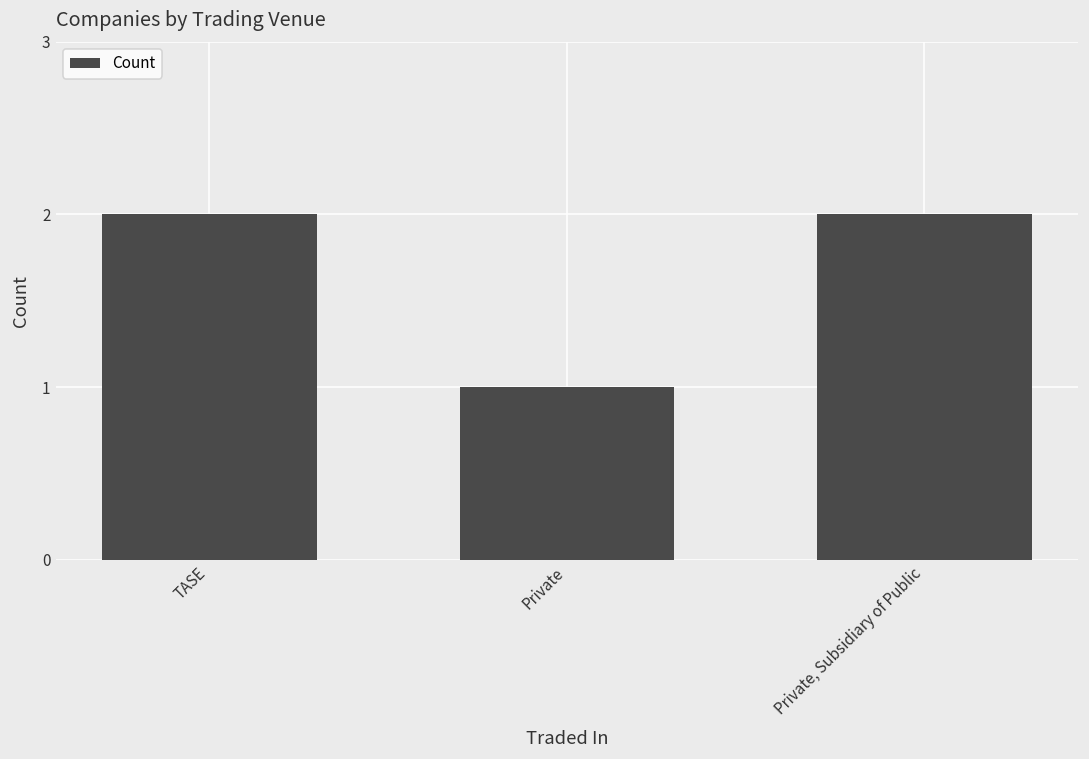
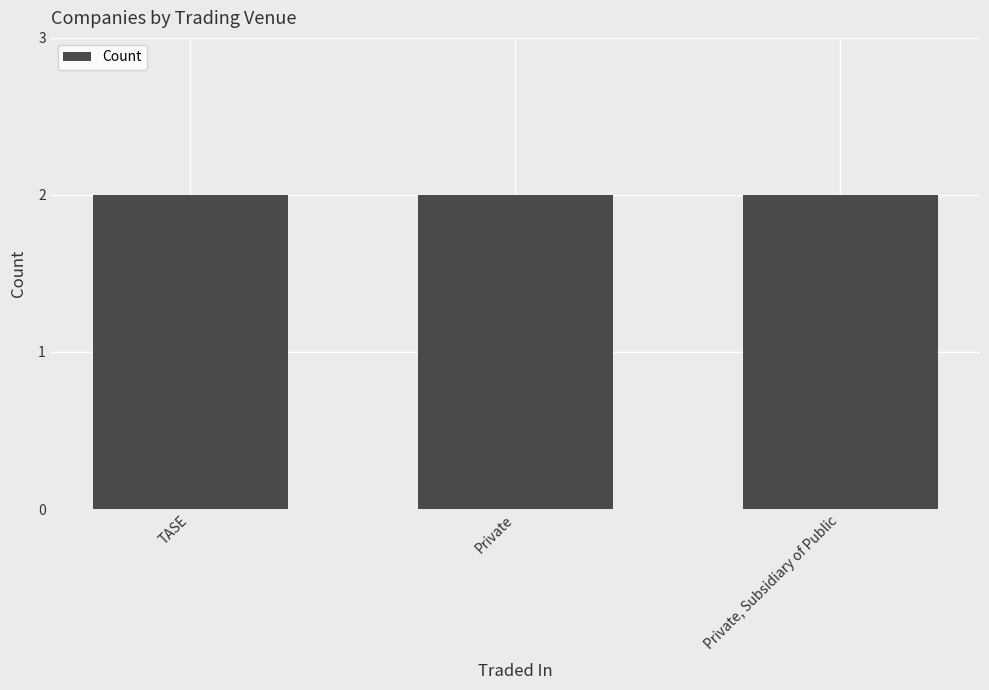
  {
    "TASE": 2,
-   "Private": 1,
+   "Private": 2,
    "Private, Subsidiary of Public": 2
  }
